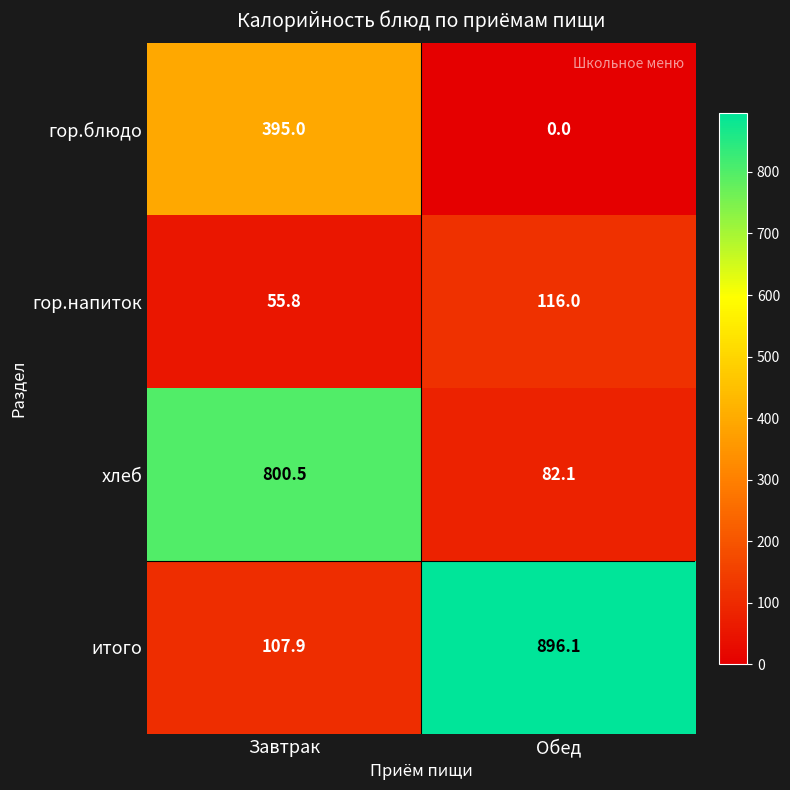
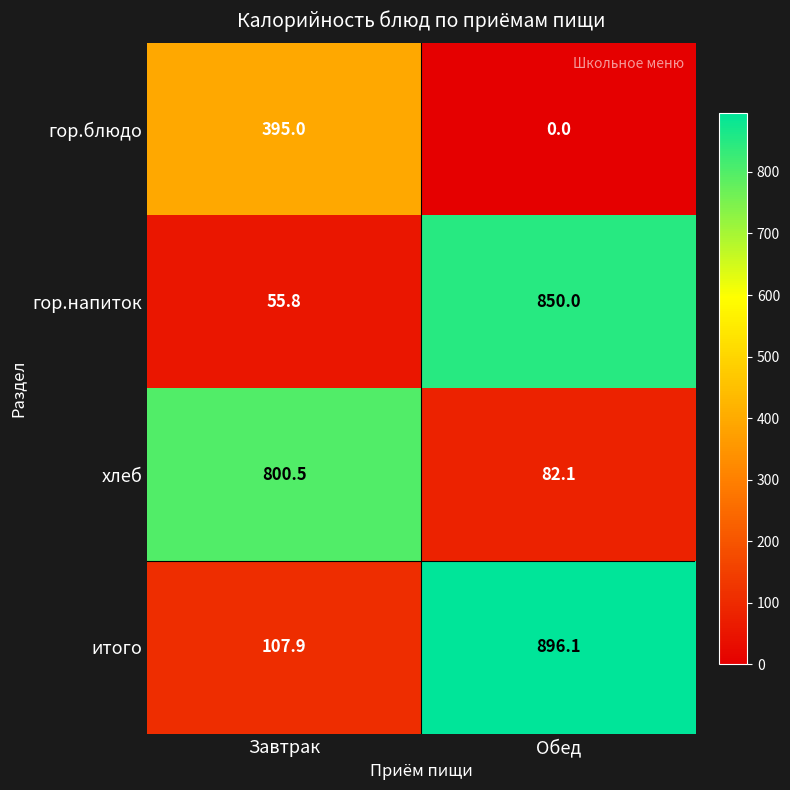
  {
    "гор.блюдо": {
      "Завтрак": 395.0
    },
    "гор.напиток": {
      "Завтрак": 55.8,
-     "Обед": 116.0
+     "Обед": 850.0
    },
    "хлеб": {
      "Завтрак": 800.5,
      "Обед": 82.1
    },
    "итого": {
      "Завтрак": 107.9,
      "Обед": 896.1
    }
  }
